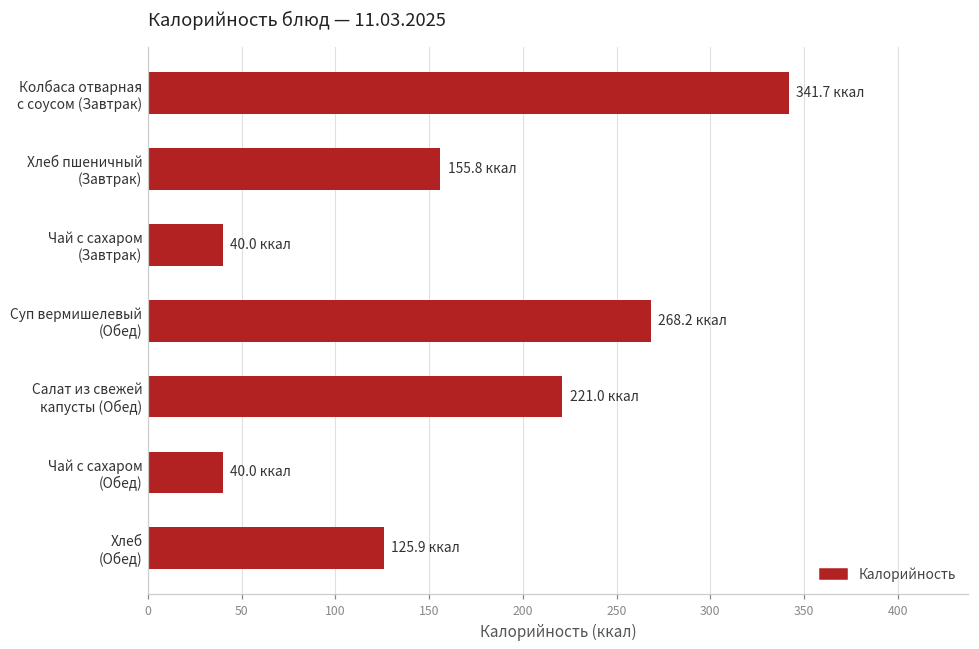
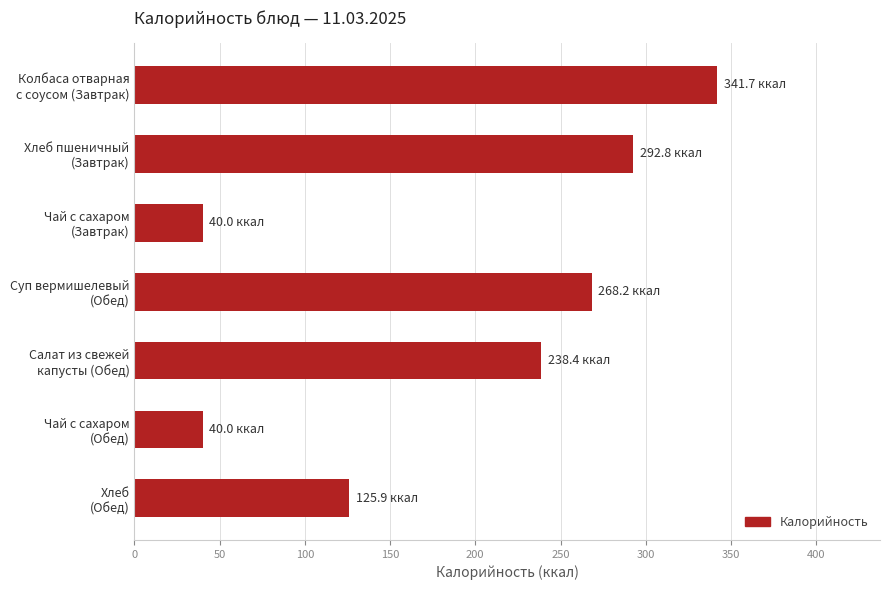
  {
    "Колбаса отварная с соусом (Завтрак)": 341.7,
-   "Хлеб пшеничный (Завтрак)": 155.8,
+   "Хлеб пшеничный (Завтрак)": 292.8,
    "Чай с сахаром (Завтрак)": 40.0,
    "Суп вермишелевый (Обед)": 268.2,
-   "Салат из свежей капусты (Обед)": 221.0,
+   "Салат из свежей капусты (Обед)": 238.4,
    "Чай с сахаром (Обед)": 40.0,
    "Хлеб (Обед)": 125.9
  }
